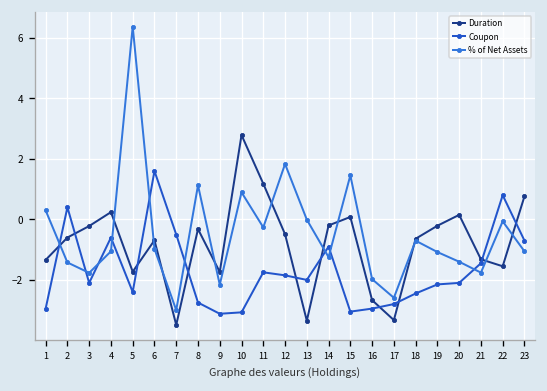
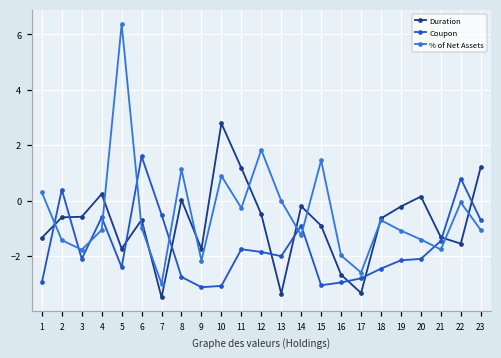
  {
    "Duration": {
      "1": -1.3,
      "2": -0.6,
-     "3": -0.2,
+     "3": -0.6,
      "4": 0.2,
      "5": -1.7,
      "6": -0.7,
      "7": -3.5,
-     "8": -0.3,
+     "8": 0.0,
      "9": -1.7,
      "10": 2.8,
      "11": 1.2,
      "12": -0.5,
      "13": -3.4,
      "14": -0.2,
-     "15": 0.1,
+     "15": -0.9,
      "16": -2.7,
      "17": -3.3,
      "19": -0.2,
      "20": 0.1,
      "21": -1.3,
      "22": -1.6,
-     "23": 0.8
+     "23": 1.2
    }
  }
